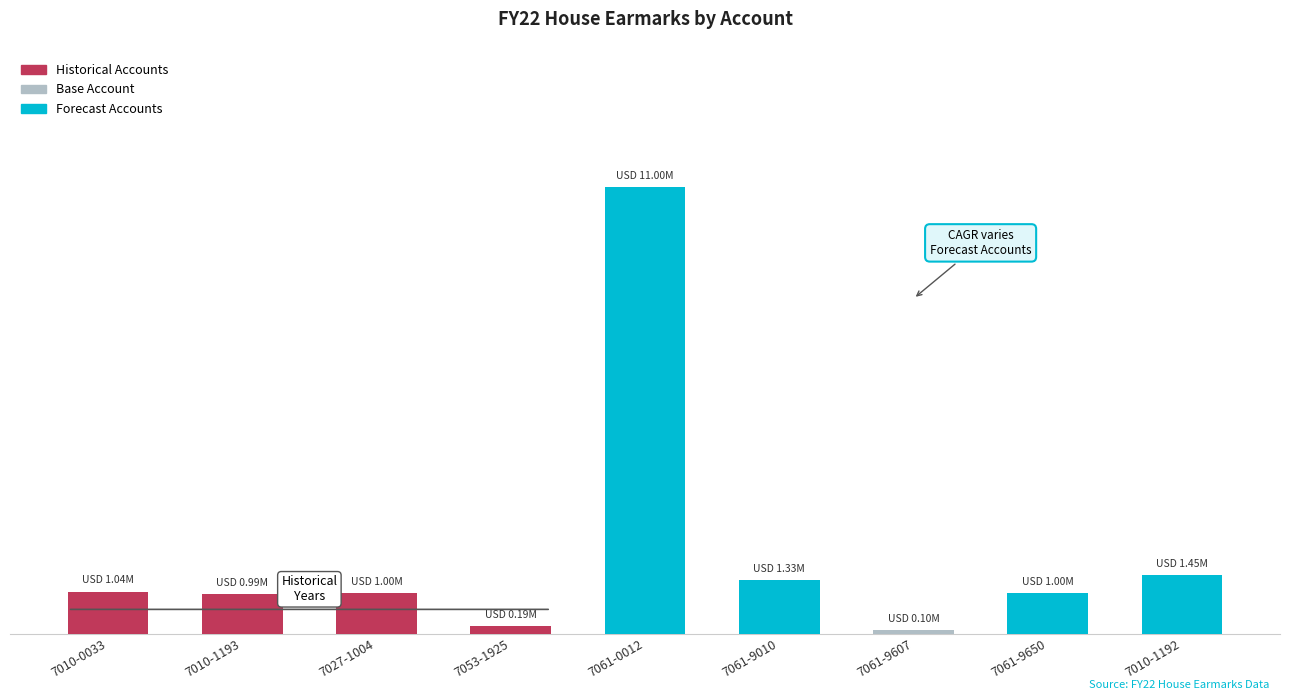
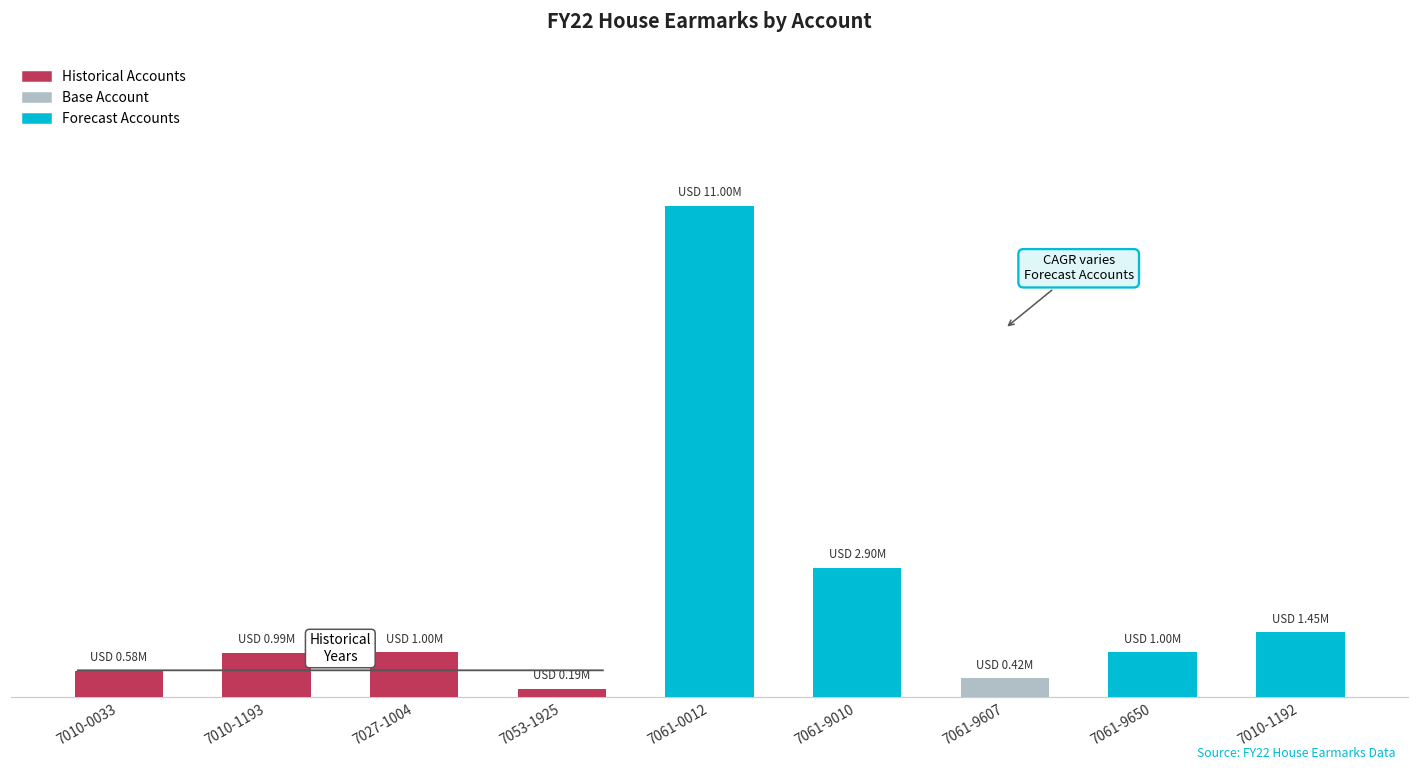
  {
-   "7010-0033": "1.04M",
+   "7010-0033": "0.58M",
    "7010-1193": "0.99M",
    "7027-1004": "1.00M",
    "7053-1925": "0.19M",
    "7061-0012": "11.00M",
-   "7061-9010": "1.33M",
-   "7061-9607": "0.10M",
+   "7061-9010": "2.90M",
+   "7061-9607": "0.42M",
    "7061-9650": "1.00M",
    "7010-1192": "1.45M"
  }
